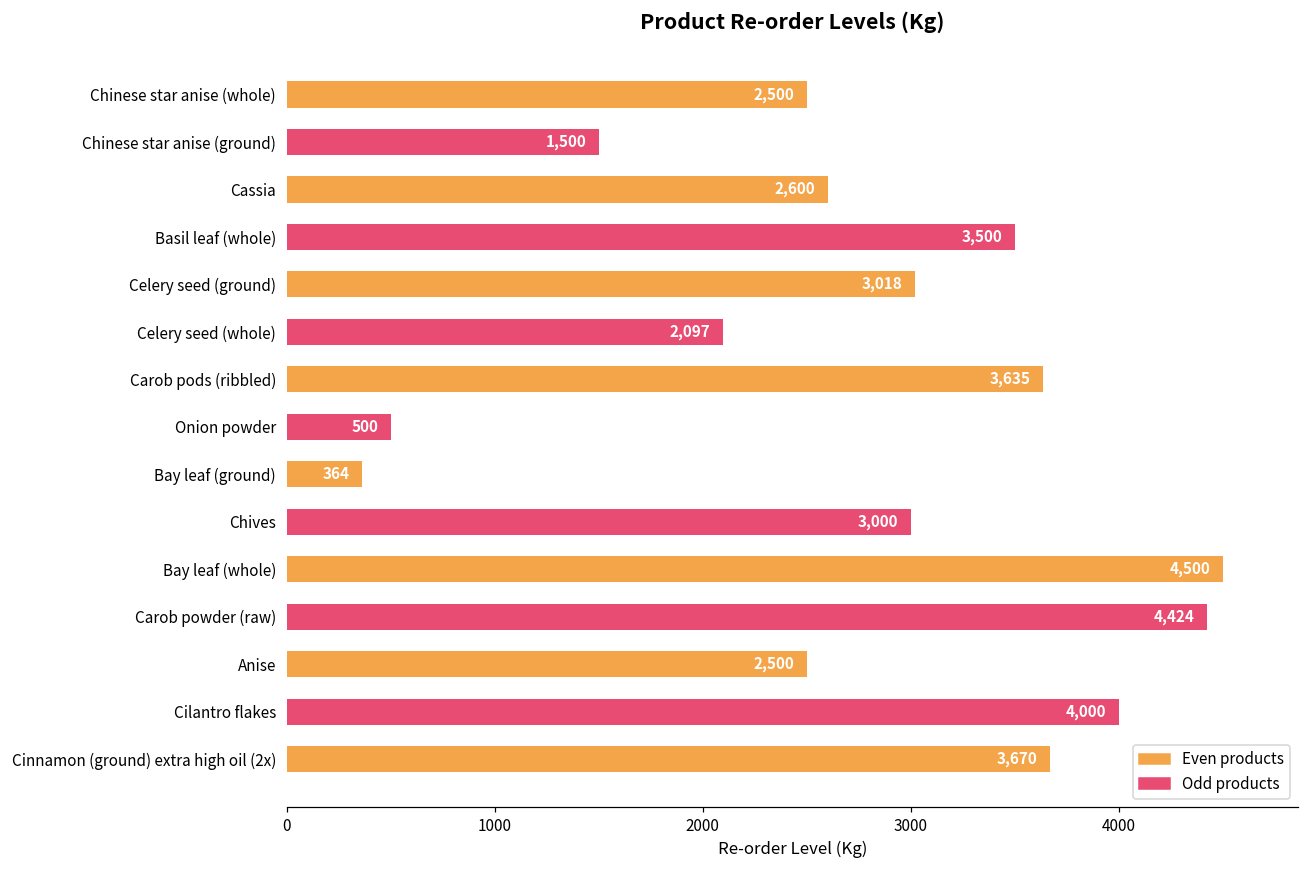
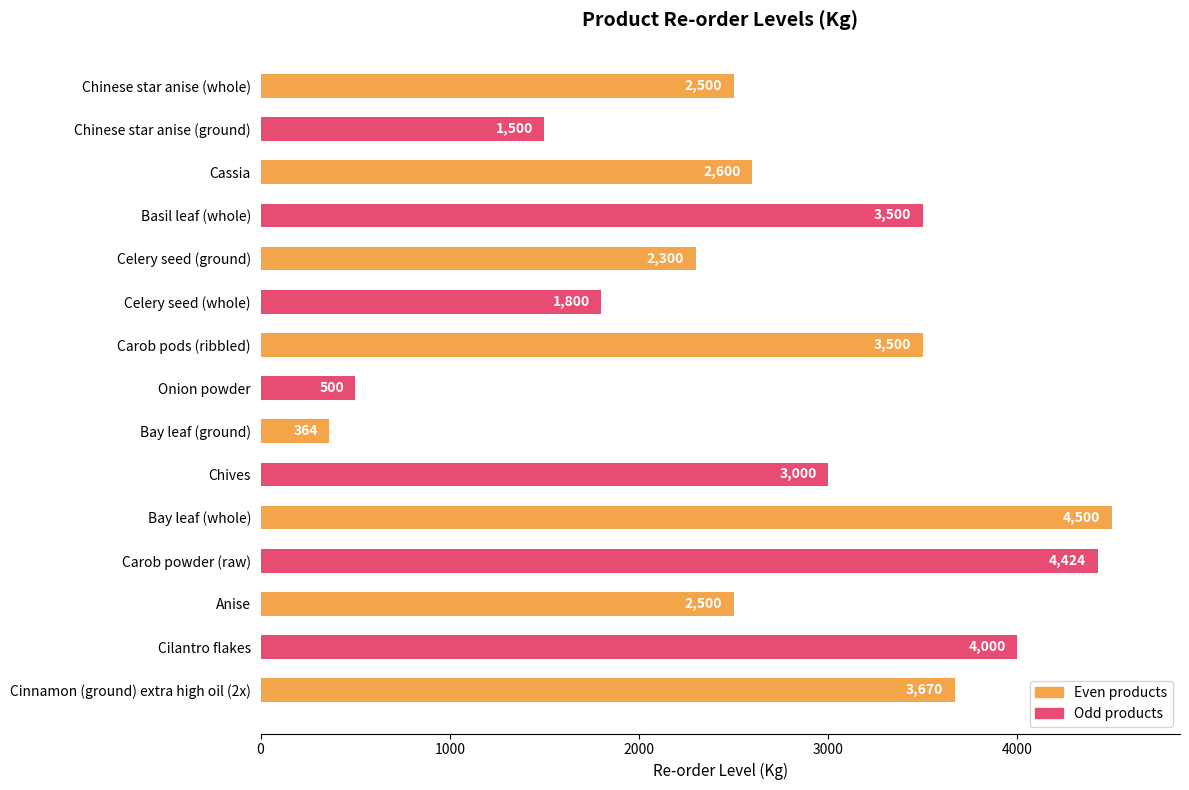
  {
    "Chinese star anise (whole)": "2,500",
    "Chinese star anise (ground)": "1,500",
    "Cassia": "2,600",
    "Basil leaf (whole)": "3,500",
-   "Celery seed (ground)": "3,018",
-   "Celery seed (whole)": "2,097",
-   "Carob pods (ribbled)": "3,635",
+   "Celery seed (ground)": "2,300",
+   "Celery seed (whole)": "1,800",
+   "Carob pods (ribbled)": "3,500",
    "Onion powder": "500",
    "Bay leaf (ground)": "364",
    "Chives": "3,000",
    "Bay leaf (whole)": "4,500",
    "Carob powder (raw)": "4,424",
    "Anise": "2,500",
    "Cilantro flakes": "4,000",
    "Cinnamon (ground) extra high oil (2x)": "3,670"
  }
